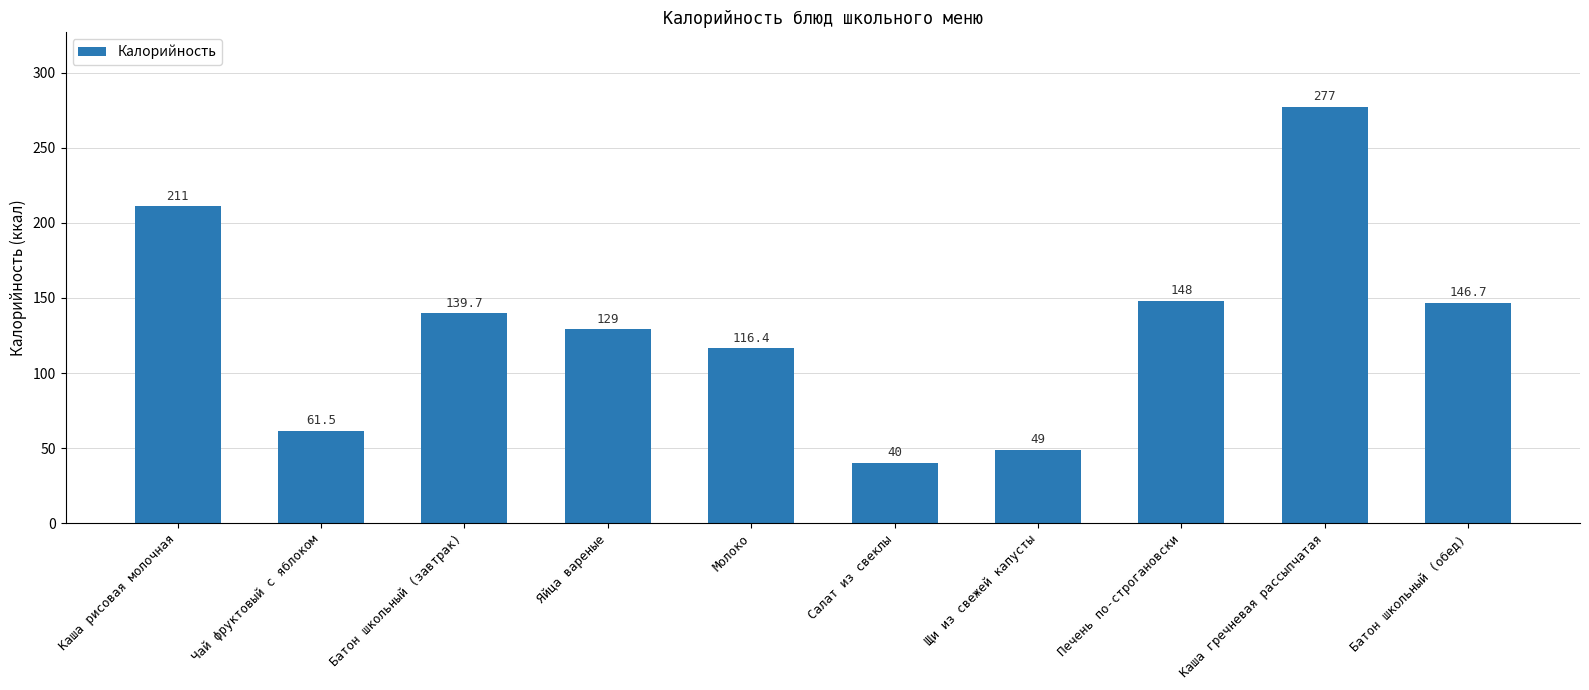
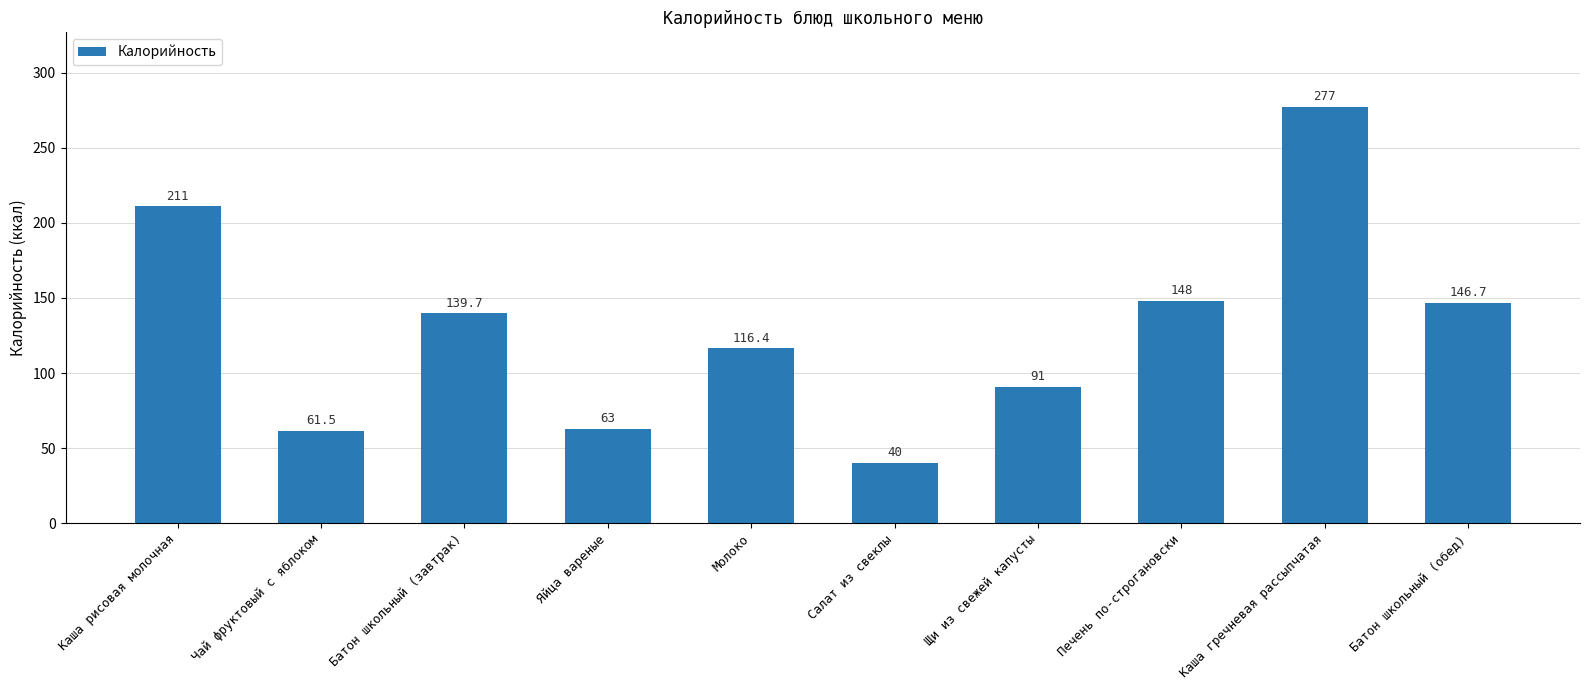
  {
    "Каша рисовая молочная": 211,
    "Чай фруктовый с яблоком": 61.5,
    "Батон школьный (завтрак)": 139.7,
-   "Яйца вареные": 129,
+   "Яйца вареные": 63,
    "Молоко": 116.4,
    "Салат из свеклы": 40,
-   "Щи из свежей капусты": 49,
+   "Щи из свежей капусты": 91,
    "Печень по-строгановски": 148,
    "Каша гречневая рассыпчатая": 277,
    "Батон школьный (обед)": 146.7
  }
